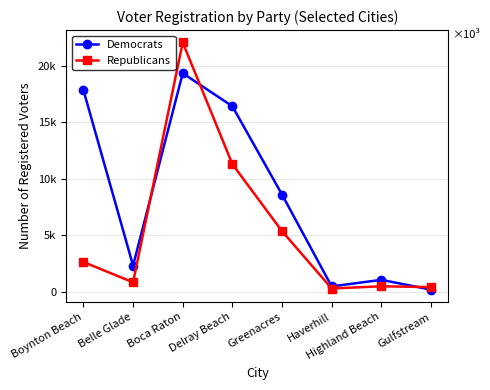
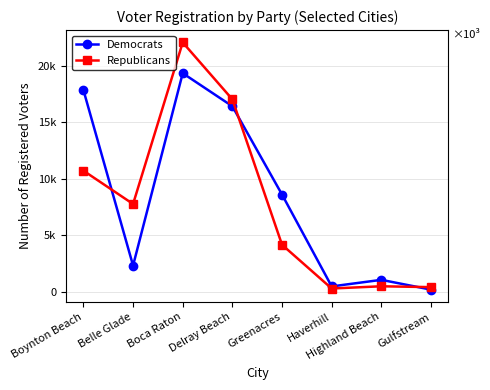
  {
    "Democrats": {
      "Boynton Beach": 17900,
      "Belle Glade": 2300,
      "Boca Raton": 19400,
      "Delray Beach": 16400,
      "Greenacres": 8600,
      "Highland Beach": 1000
    },
    "Republicans": {
-     "Boynton Beach": 2600,
-     "Belle Glade": 800,
+     "Boynton Beach": 10700,
+     "Belle Glade": 7800,
      "Boca Raton": 22100,
-     "Delray Beach": 11300,
-     "Greenacres": 5400,
+     "Delray Beach": 17100,
+     "Greenacres": 4200,
      "Highland Beach": 500
    }
  }
